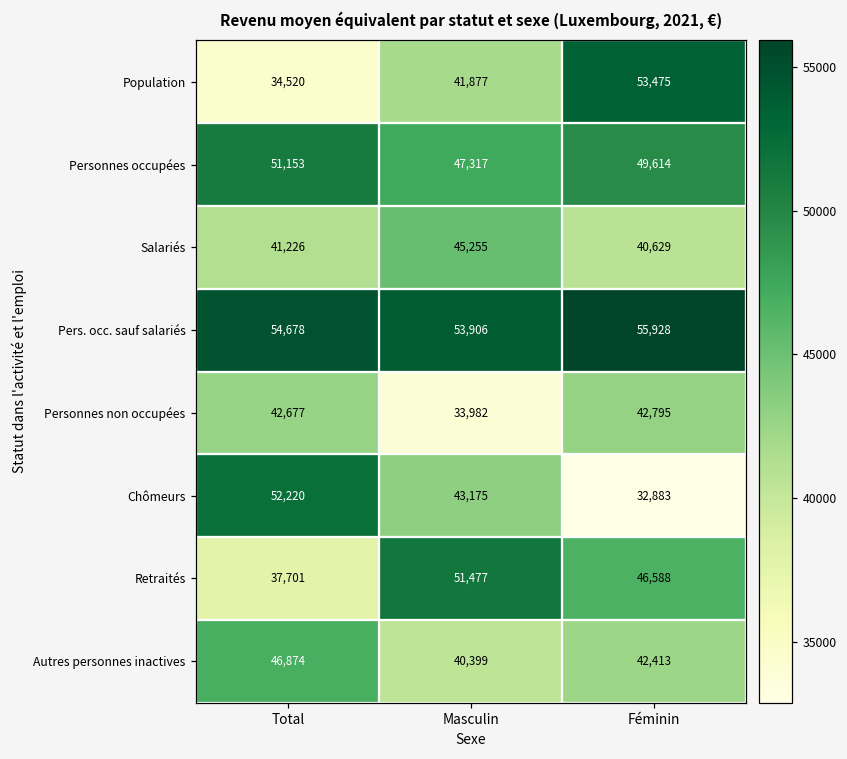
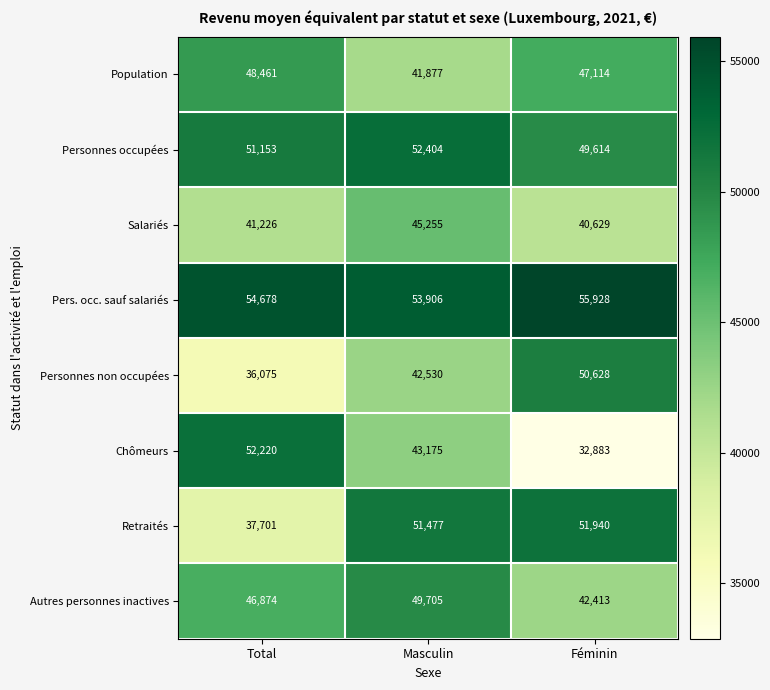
  {
    "Population": {
-     "Total": "34,520",
+     "Total": "48,461",
      "Masculin": "41,877",
-     "Féminin": "53,475"
+     "Féminin": "47,114"
    },
    "Personnes occupées": {
      "Total": "51,153",
-     "Masculin": "47,317",
+     "Masculin": "52,404",
      "Féminin": "49,614"
    },
    "Salariés": {
      "Total": "41,226",
      "Masculin": "45,255",
      "Féminin": "40,629"
    },
    "Pers. occ. sauf salariés": {
      "Total": "54,678",
      "Masculin": "53,906",
      "Féminin": "55,928"
    },
    "Personnes non occupées": {
-     "Total": "42,677",
-     "Masculin": "33,982",
-     "Féminin": "42,795"
+     "Total": "36,075",
+     "Masculin": "42,530",
+     "Féminin": "50,628"
    },
    "Chômeurs": {
      "Total": "52,220",
      "Masculin": "43,175",
      "Féminin": "32,883"
    },
    "Retraités": {
      "Total": "37,701",
      "Masculin": "51,477",
-     "Féminin": "46,588"
+     "Féminin": "51,940"
    },
    "Autres personnes inactives": {
      "Total": "46,874",
-     "Masculin": "40,399",
+     "Masculin": "49,705",
      "Féminin": "42,413"
    }
  }
